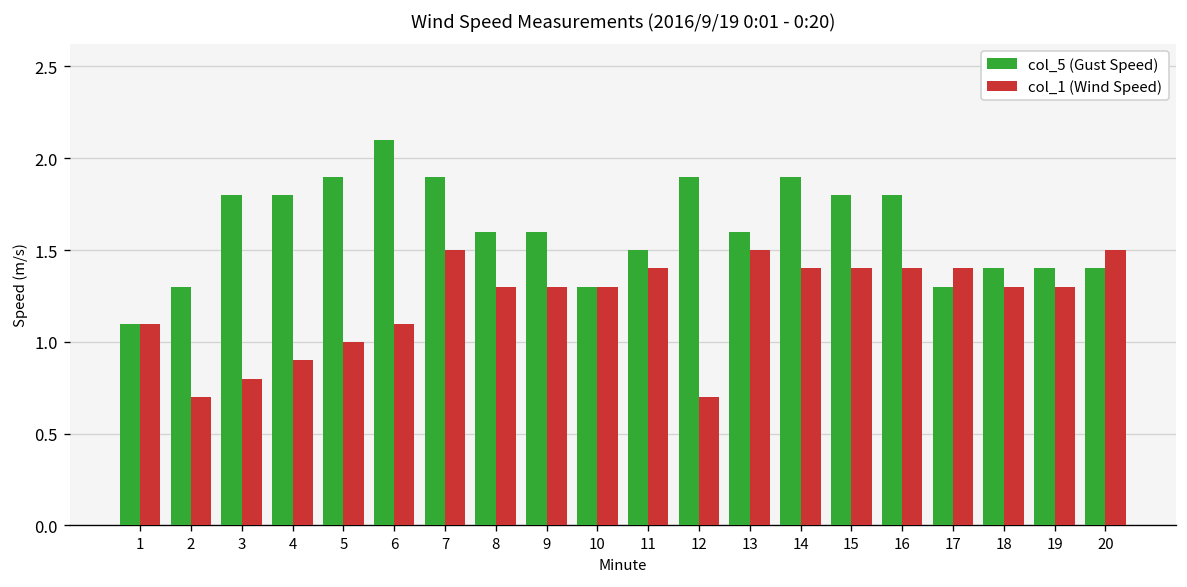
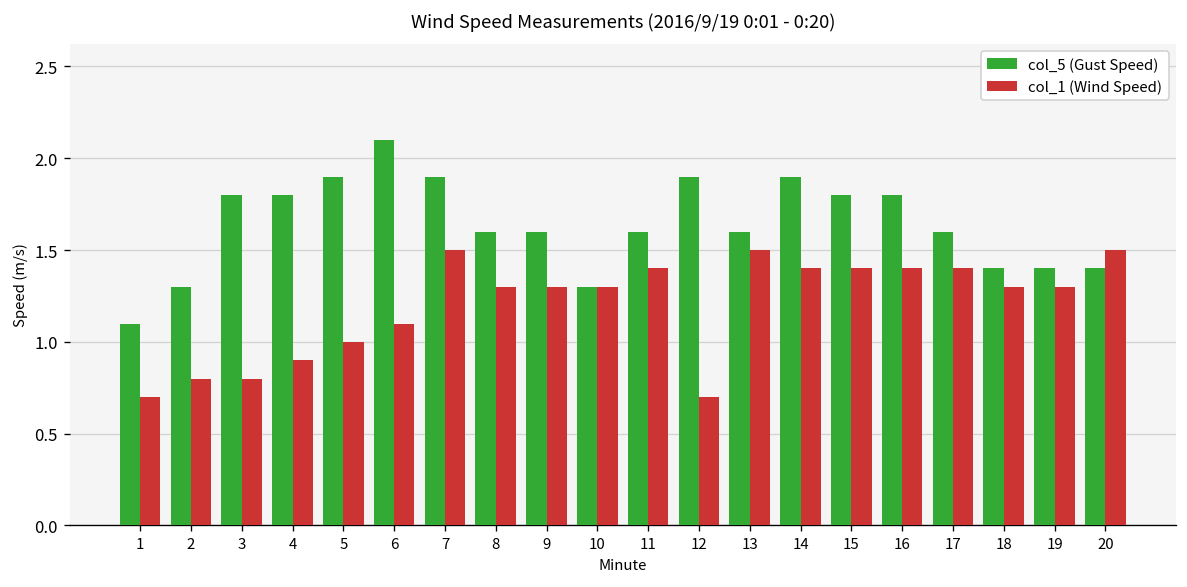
  {
    "col_5 (Gust Speed)": {
      "1": 1.1,
      "2": 1.3,
      "3": 1.8,
      "4": 1.8,
      "5": 1.9,
      "6": 2.1,
      "7": 1.9,
      "8": 1.6,
      "9": 1.6,
      "10": 1.3,
-     "11": 1.5,
+     "11": 1.6,
      "12": 1.9,
      "13": 1.6,
      "14": 1.9,
      "15": 1.8,
      "16": 1.8,
-     "17": 1.3,
+     "17": 1.6,
      "18": 1.4,
      "19": 1.4,
      "20": 1.4
    },
    "col_1 (Wind Speed)": {
-     "1": 1.1,
-     "2": 0.7,
+     "1": 0.7,
+     "2": 0.8,
      "3": 0.8,
      "4": 0.9,
      "5": 1.0,
      "6": 1.1,
      "7": 1.5,
      "8": 1.3,
      "9": 1.3,
      "10": 1.3,
      "11": 1.4,
      "12": 0.7,
      "13": 1.5,
      "14": 1.4,
      "15": 1.4,
      "16": 1.4,
      "17": 1.4,
      "18": 1.3,
      "19": 1.3,
      "20": 1.5
    }
  }
